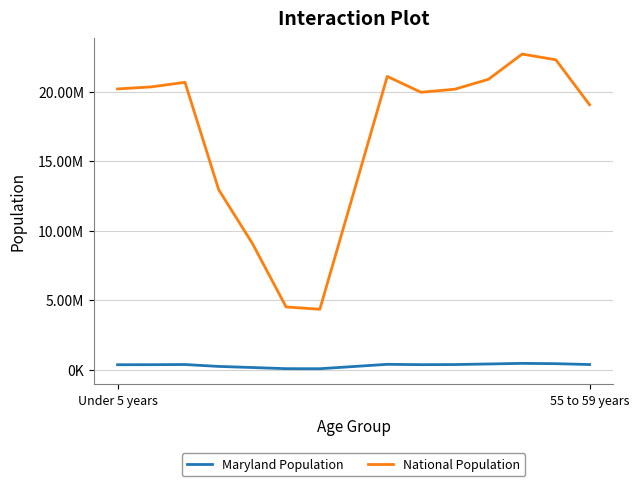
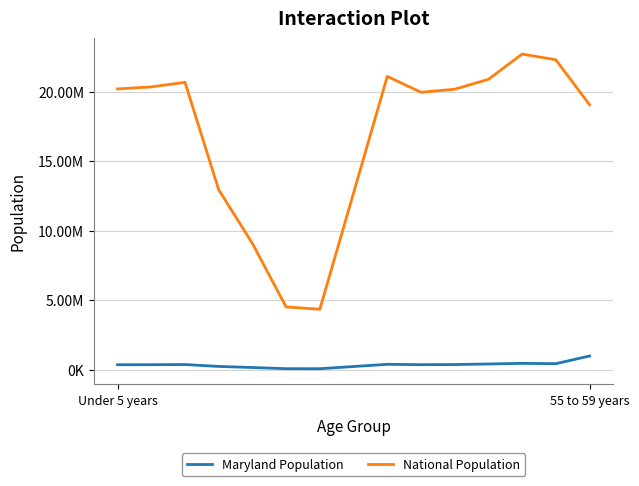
  {
    "Maryland Population": {
      "Under 5 years": 400000,
-     "55 to 59 years": 400000
+     "55 to 59 years": 1000000
    },
    "National Population": {
      "Under 5 years": 20200000,
      "55 to 59 years": 19100000
    }
  }
